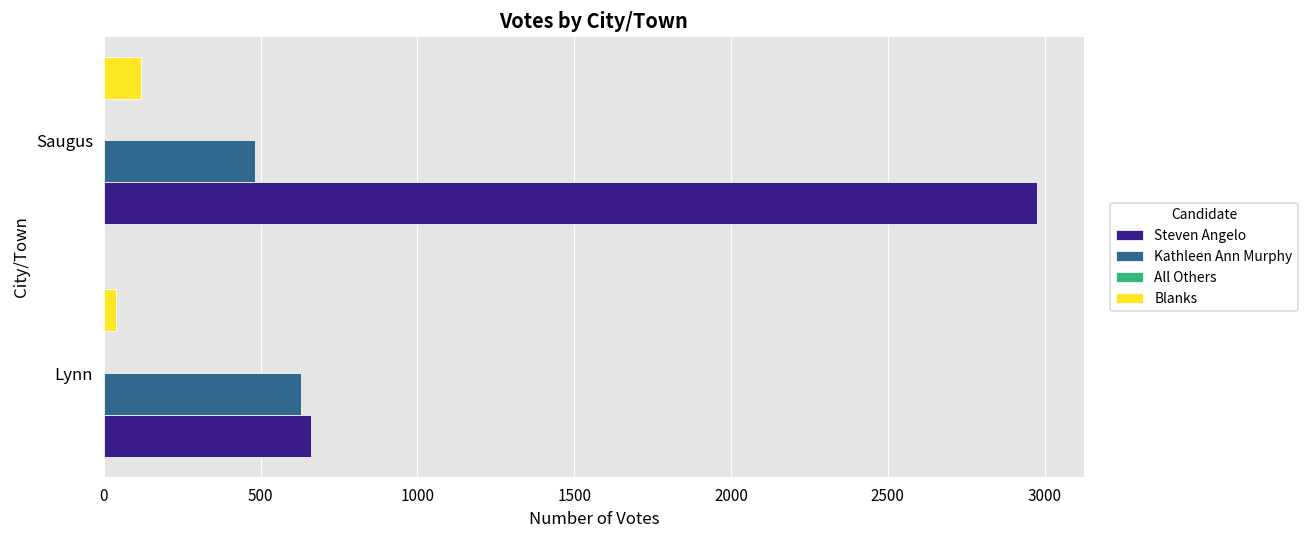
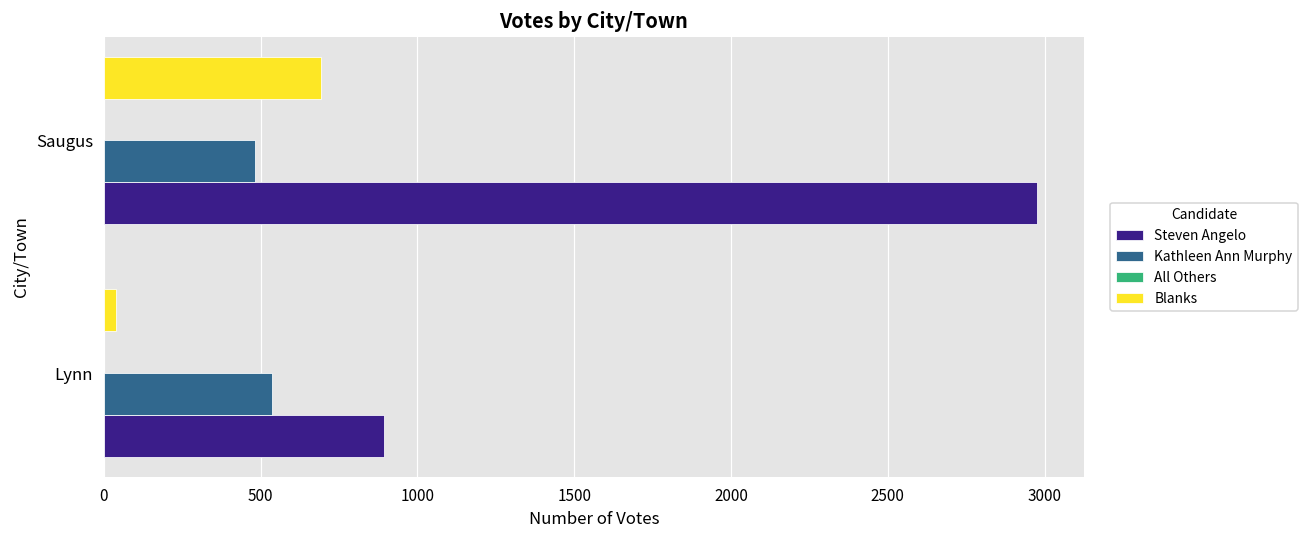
  {
    "Steven Angelo": {
      "Saugus": 2980,
-     "Lynn": 660
+     "Lynn": 890
    },
    "Kathleen Ann Murphy": {
      "Saugus": 480,
-     "Lynn": 630
+     "Lynn": 540
    },
    "All Others": {
      "Saugus": 0,
      "Lynn": 0
    },
    "Blanks": {
-     "Saugus": 120,
+     "Saugus": 690,
      "Lynn": 40
    }
  }
